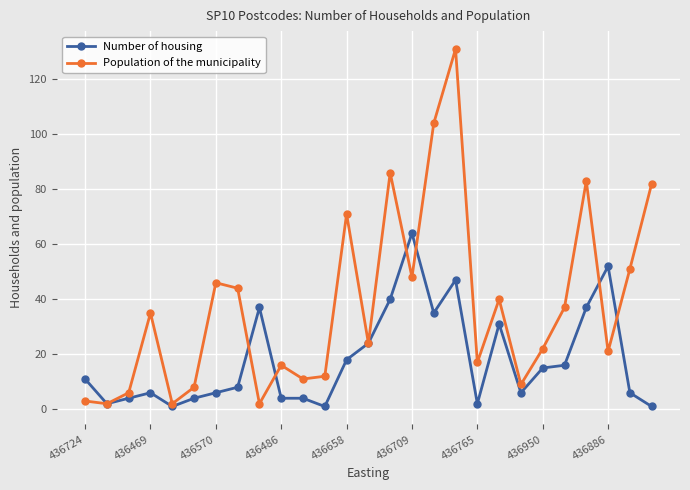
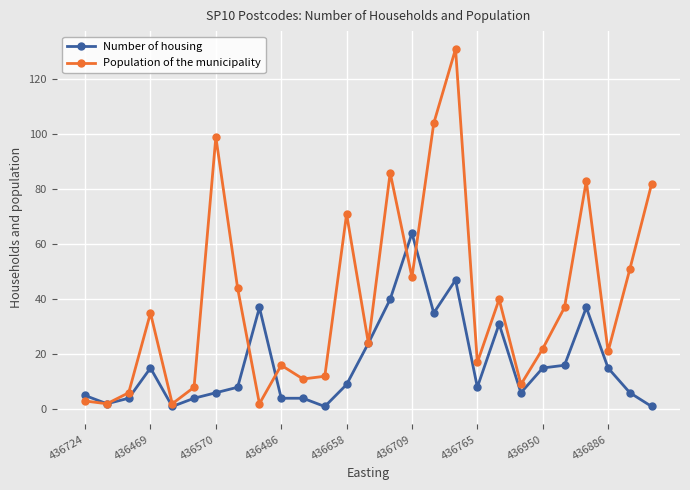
  {
    "Number of housing": {
-     "436724": 11,
-     "436469": 6,
+     "436724": 5,
+     "436469": 15,
      "436570": 6,
      "436486": 4,
-     "436658": 18,
+     "436658": 9,
      "436709": 64,
-     "436765": 2,
+     "436765": 8,
      "436950": 15,
-     "436886": 52
+     "436886": 15
    },
    "Population of the municipality": {
      "436724": 3,
      "436469": 35,
-     "436570": 46,
+     "436570": 99,
      "436486": 16,
      "436658": 71,
      "436709": 48,
      "436765": 17,
      "436950": 22,
      "436886": 21
    }
  }
